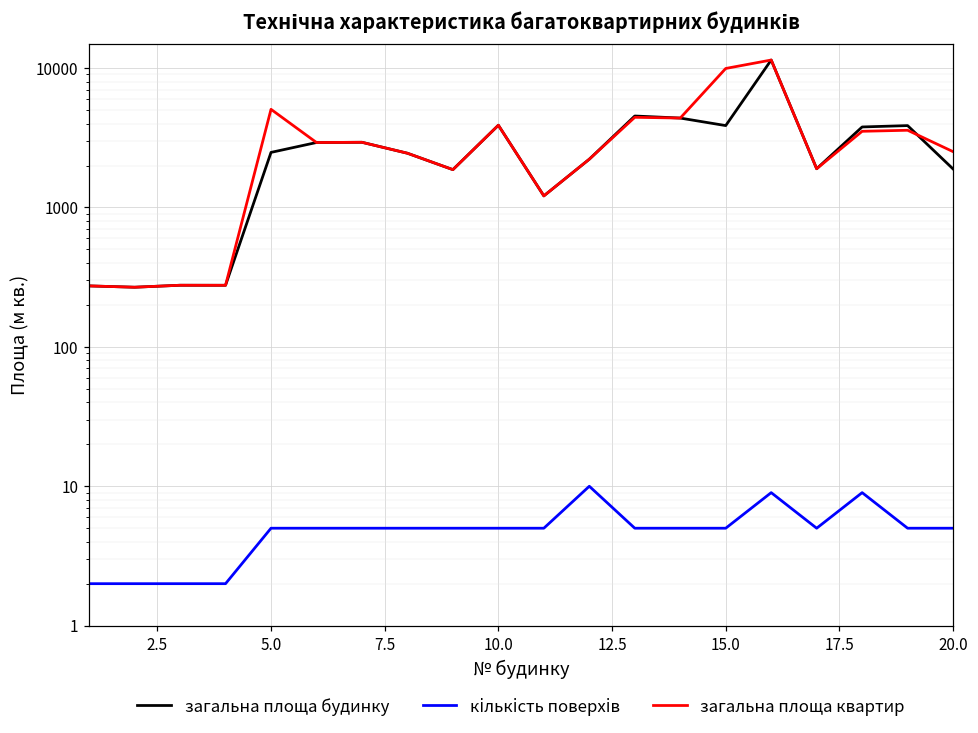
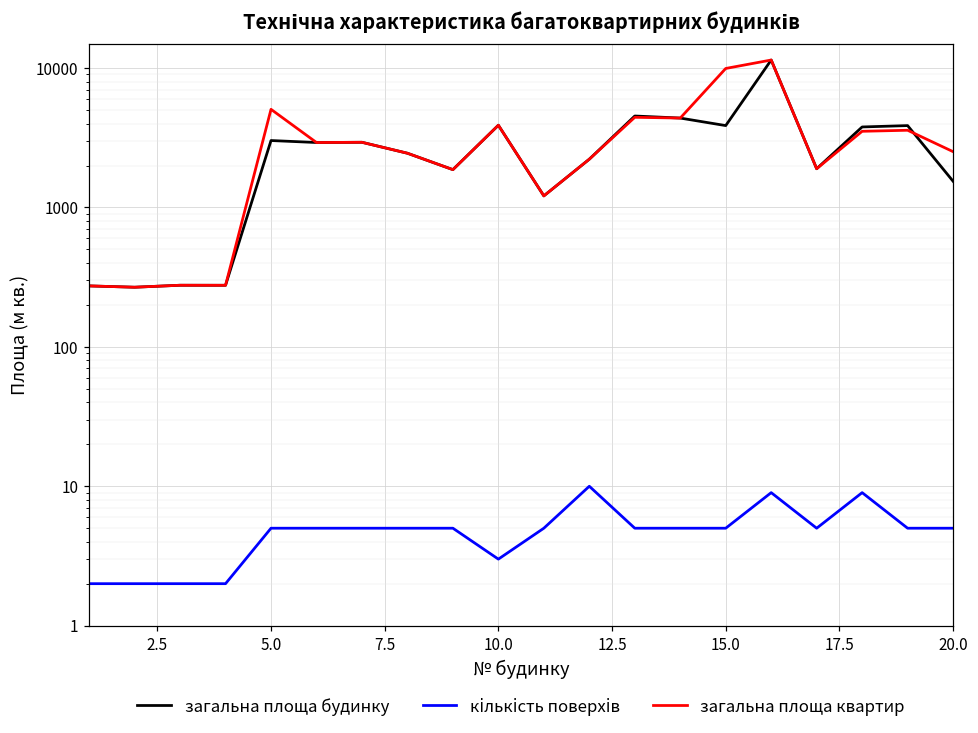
  {
    "загальна площа будинку": {
-     "5.0": 2500,
+     "5.0": 3000,
      "15.0": 3900,
-     "20.0": 1900
+     "20.0": 1500
    },
    "кількість поверхів": {
      "5.0": 5,
-     "10.0": 5,
+     "10.0": 3,
      "15.0": 5,
      "20.0": 5
    },
    "загальна площа квартир": {
      "5.0": 5100,
      "15.0": 10000,
      "20.0": 2500
    }
  }
